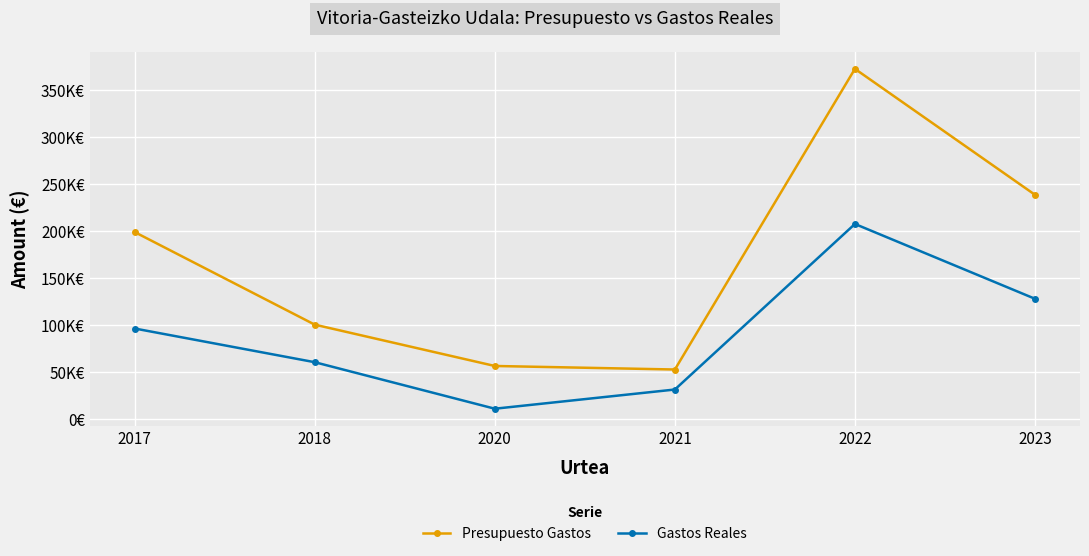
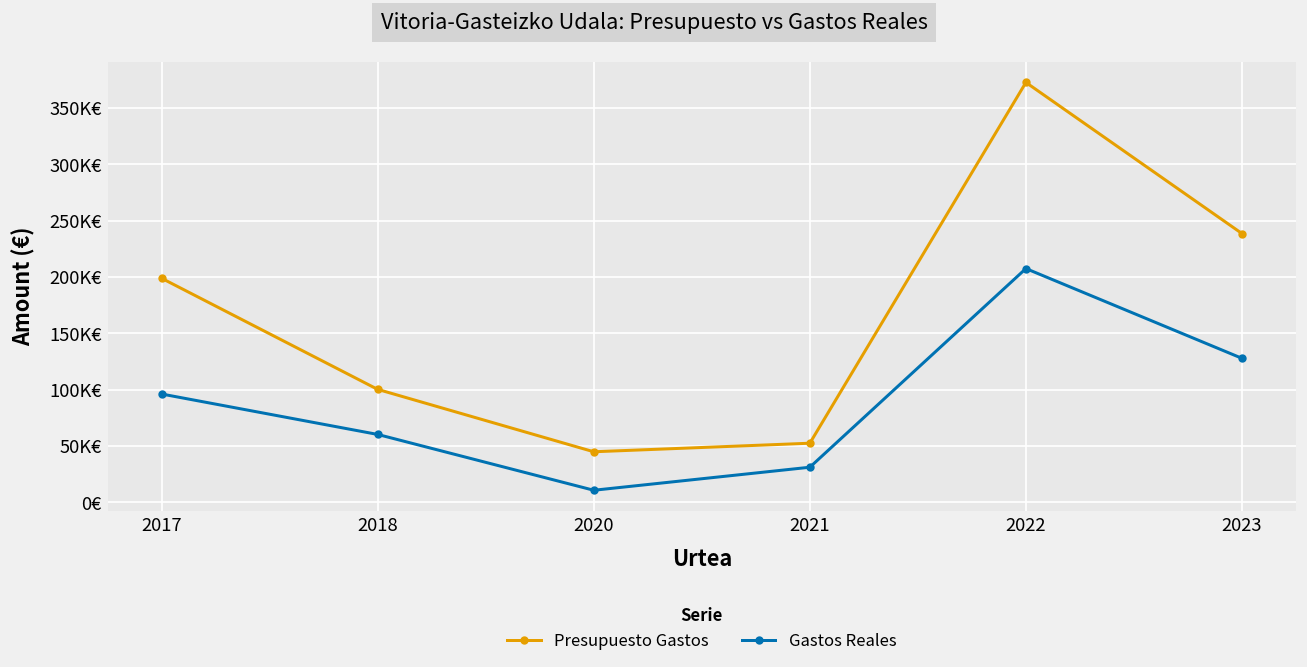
  {
    "Presupuesto Gastos": {
      "2017": "200K€",
      "2018": "100K€",
-     "2020": "60K€",
+     "2020": "50K€",
      "2021": "50K€",
      "2022": "370K€",
      "2023": "240K€"
    },
    "Gastos Reales": {
      "2017": "100K€",
      "2018": "60K€",
      "2020": "10K€",
      "2021": "30K€",
      "2022": "210K€",
      "2023": "130K€"
    }
  }
